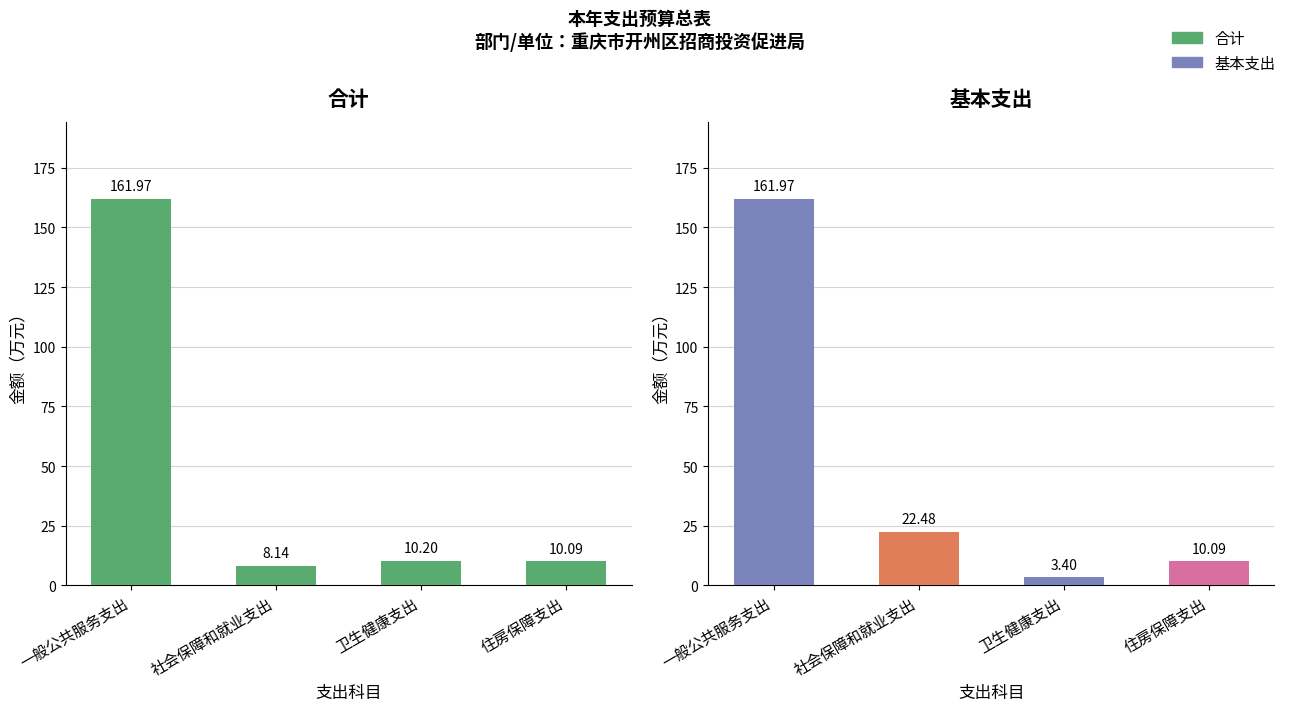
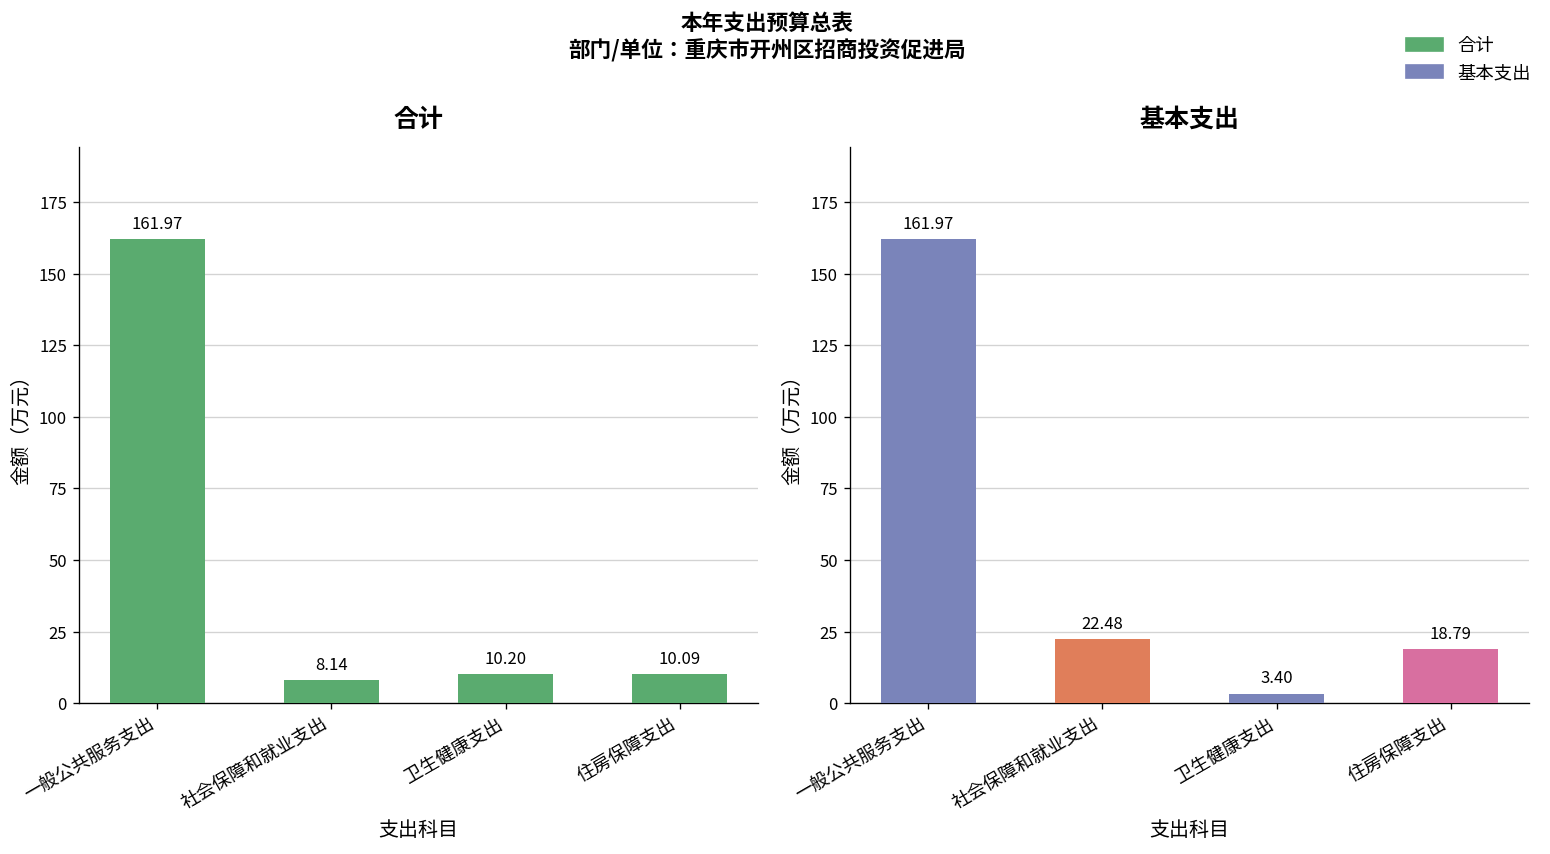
  {
    "合计": {
      "一般公共服务支出": 161.97,
      "社会保障和就业支出": 8.14,
      "卫生健康支出": 10.20,
      "住房保障支出": 10.09
    },
    "基本支出": {
      "一般公共服务支出": 161.97,
      "社会保障和就业支出": 22.48,
      "卫生健康支出": 3.40,
-     "住房保障支出": 10.09
+     "住房保障支出": 18.79
    }
  }
